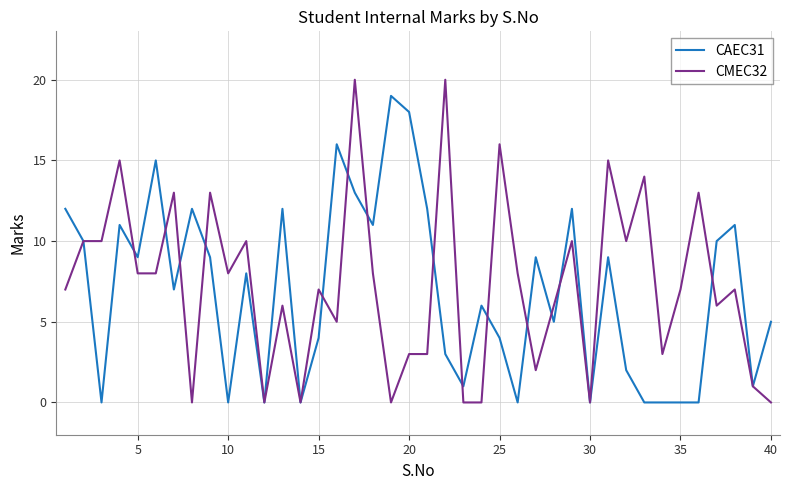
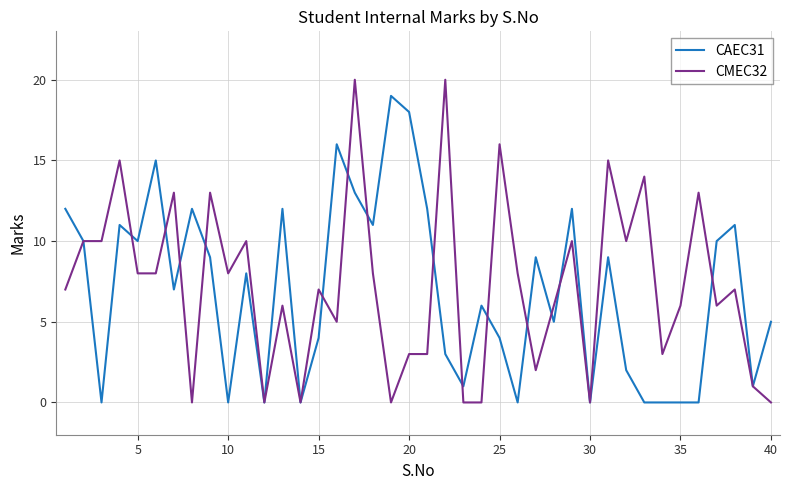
  {
    "CAEC31": {
-     "5": 9,
+     "5": 10,
      "10": 0,
      "15": 4,
      "20": 18,
      "25": 4,
      "35": 0,
      "40": 5
    },
    "CMEC32": {
      "5": 8,
      "10": 8,
      "15": 7,
      "20": 3,
      "25": 16,
-     "35": 7,
+     "35": 6,
      "40": 0
    }
  }
